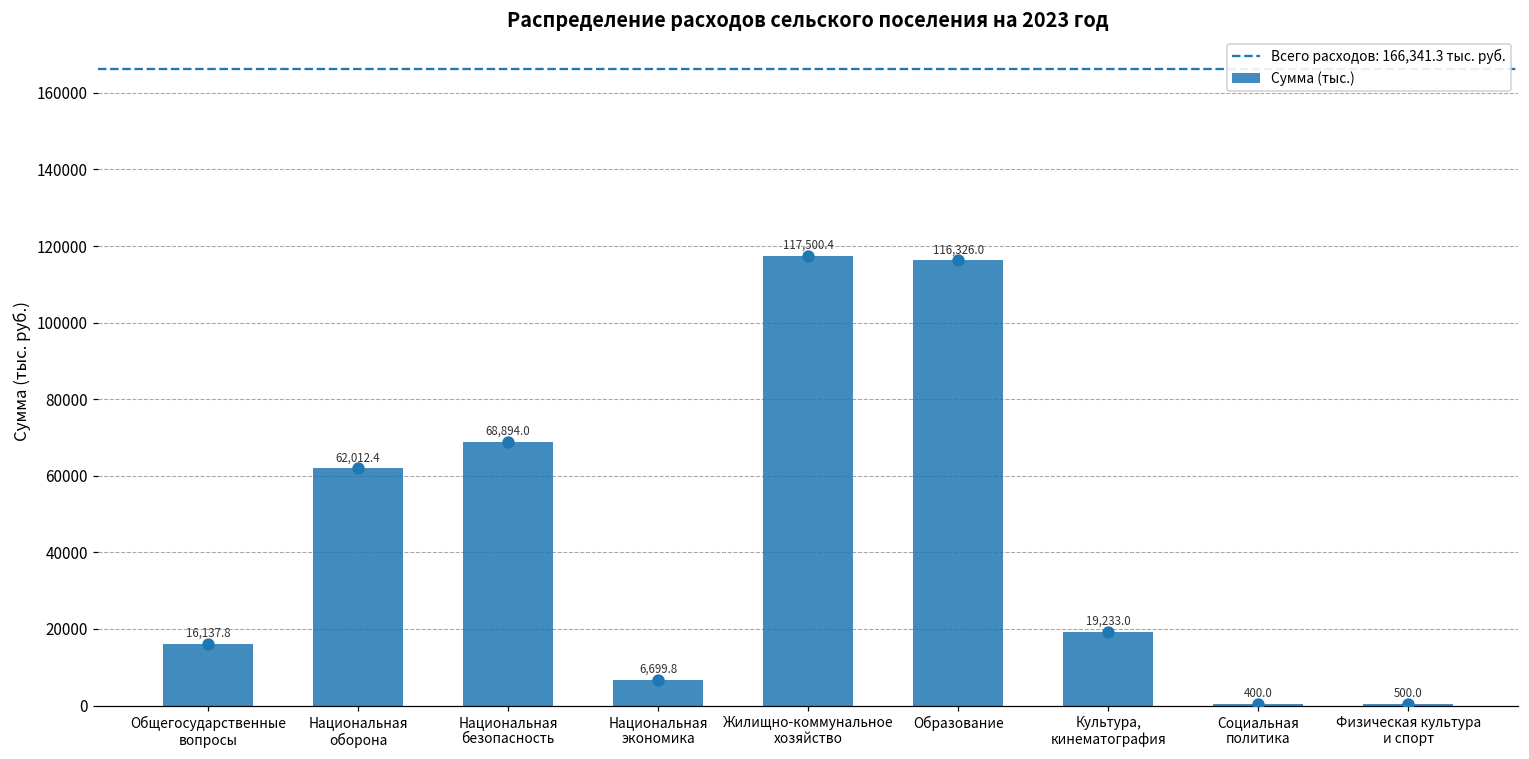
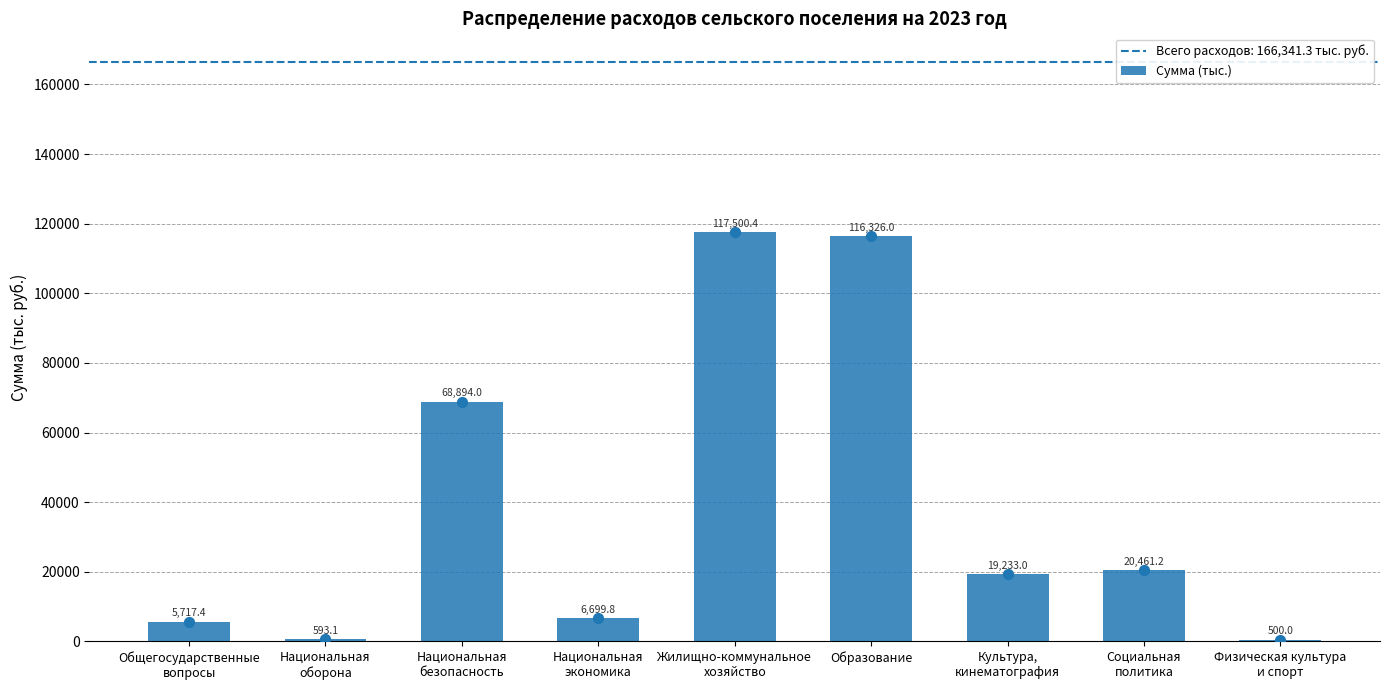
  {
-   "Общегосударственные вопросы": "16,137.8",
-   "Национальная оборона": "62,012.4",
+   "Общегосударственные вопросы": "5,717.4",
+   "Национальная оборона": "593.1",
    "Национальная безопасность": "68,894.0",
    "Национальная экономика": "6,699.8",
    "Жилищно-коммунальное хозяйство": "117,500.4",
    "Образование": "116,326.0",
    "Культура, кинематография": "19,233.0",
-   "Социальная политика": "400.0",
+   "Социальная политика": "20,461.2",
    "Физическая культура и спорт": "500.0"
  }
